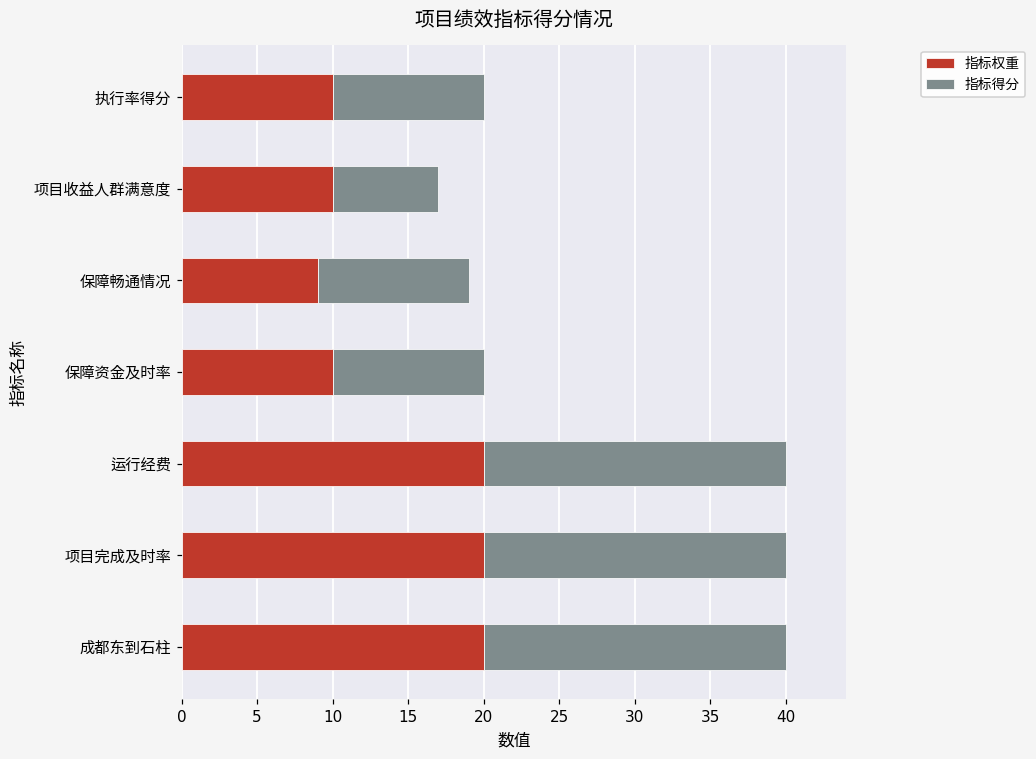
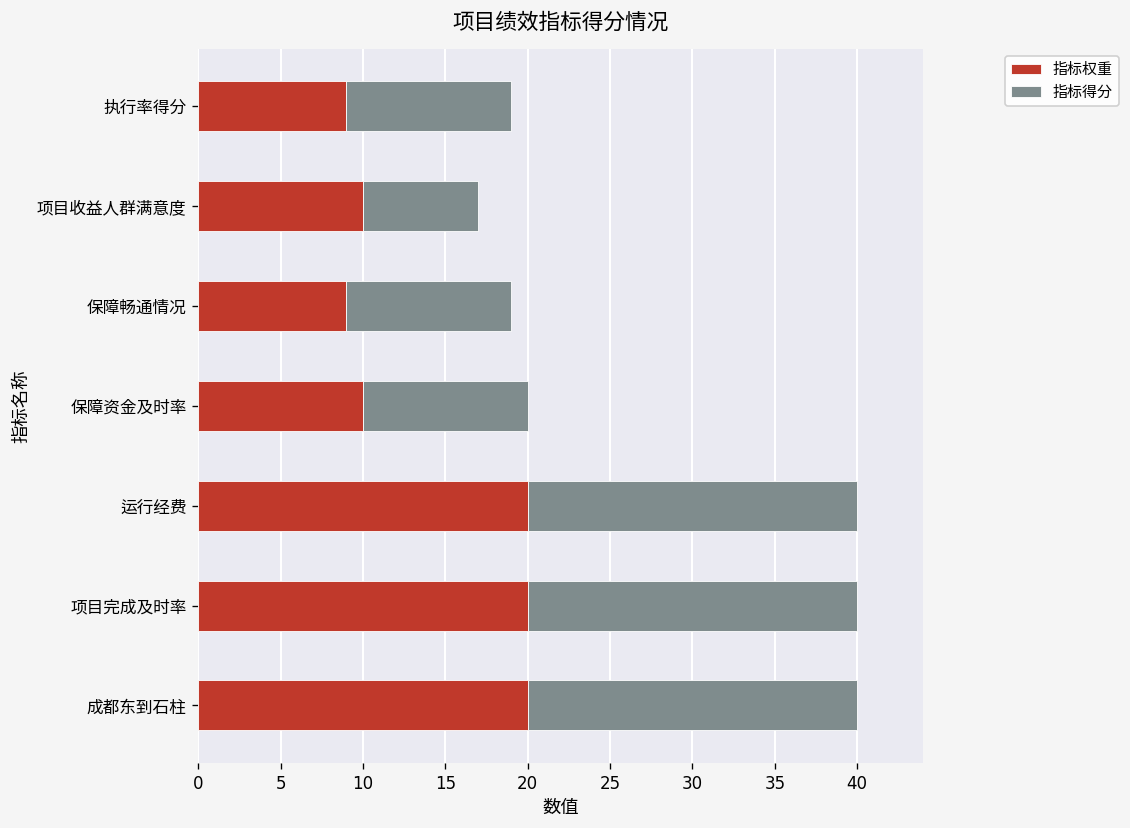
  {
    "指标权重": {
-     "执行率得分": 10,
+     "执行率得分": 9,
      "项目收益人群满意度": 10,
      "保障畅通情况": 9,
      "保障资金及时率": 10,
      "运行经费": 20,
      "项目完成及时率": 20,
      "成都东到石柱": 20
    },
    "指标得分": {
      "执行率得分": 10,
      "项目收益人群满意度": 7,
      "保障畅通情况": 10,
      "保障资金及时率": 10,
      "运行经费": 20,
      "项目完成及时率": 20,
      "成都东到石柱": 20
    }
  }
